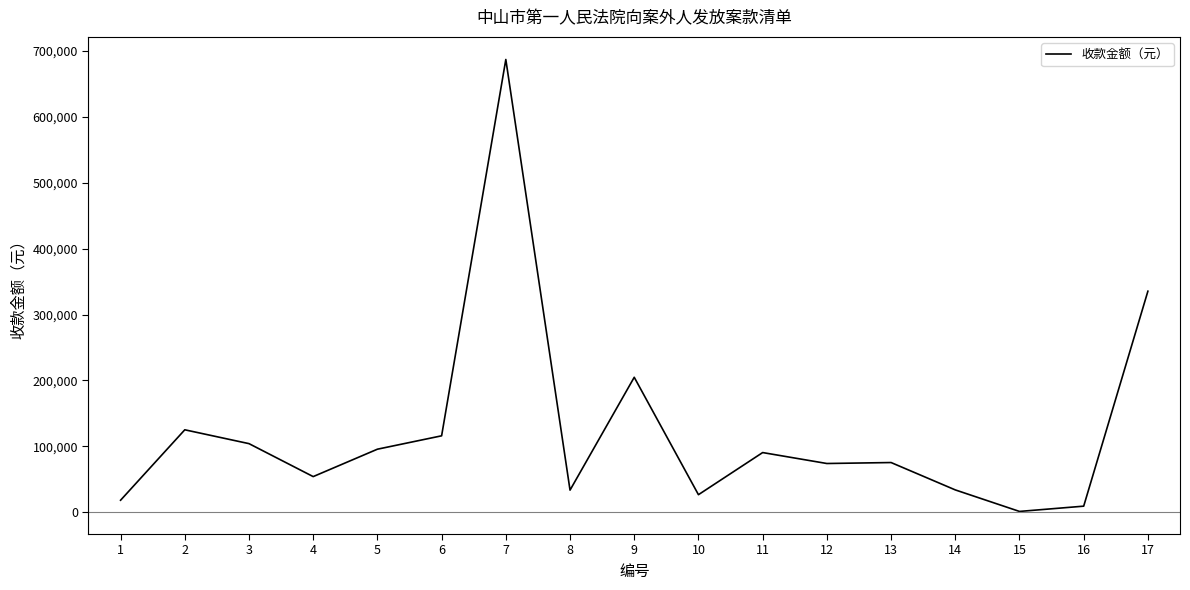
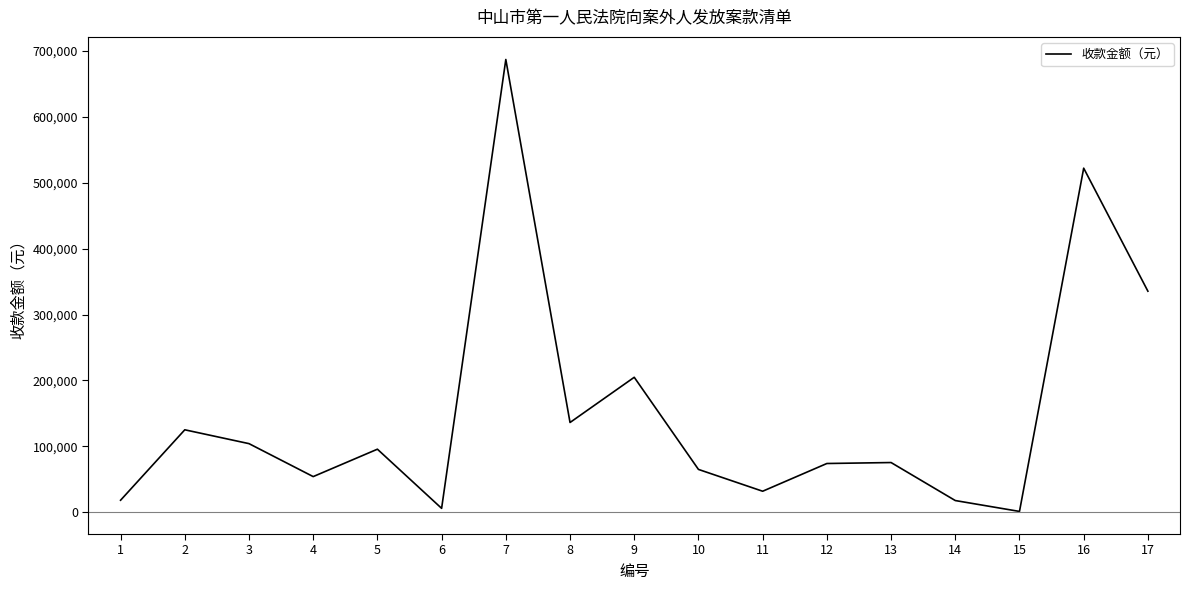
  {
    "1": "20,000",
    "2": "120,000",
    "3": "100,000",
    "4": "50,000",
    "5": "100,000",
-   "6": "120,000",
+   "6": "10,000",
    "7": "690,000",
-   "8": "30,000",
+   "8": "140,000",
    "9": "200,000",
-   "10": "30,000",
-   "11": "90,000",
+   "10": "60,000",
+   "11": "30,000",
    "12": "70,000",
    "13": "80,000",
-   "14": "30,000",
+   "14": "20,000",
    "15": "0",
-   "16": "10,000",
+   "16": "520,000",
    "17": "340,000"
  }
